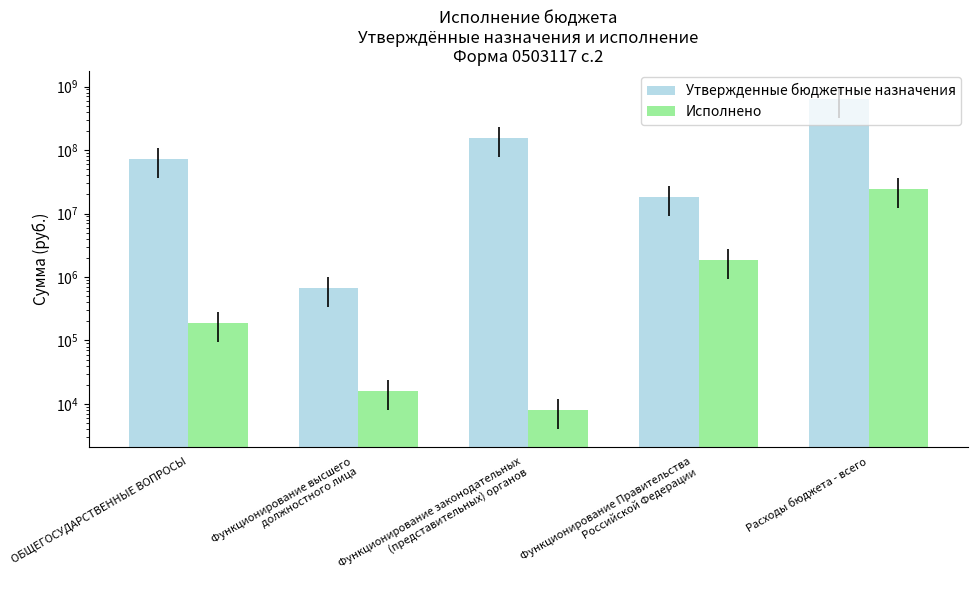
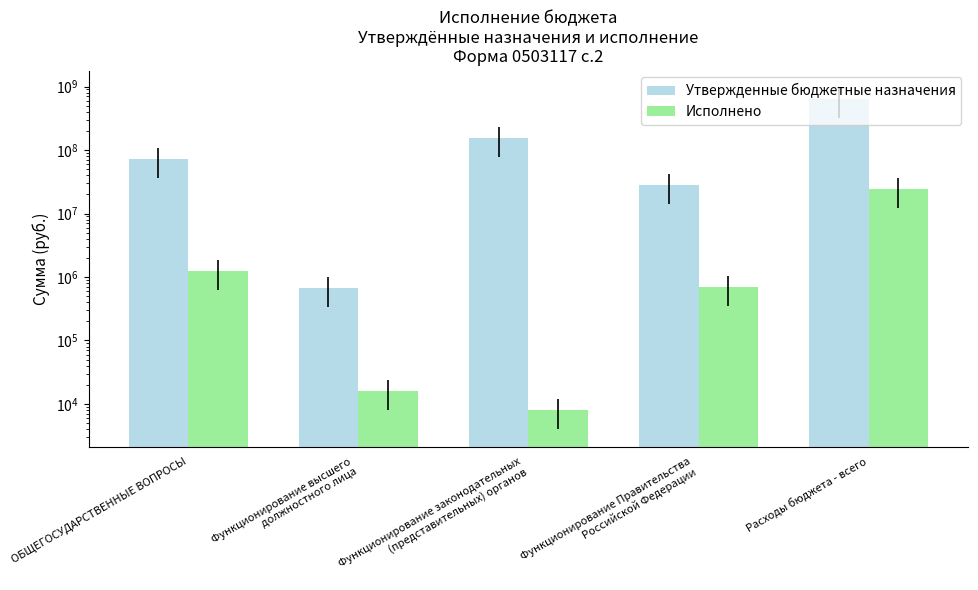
  {
    "Утвержденные бюджетные назначения": {
      "ОБЩЕГОСУДАРСТВЕННЫЕ ВОПРОСЫ": 70000000,
      "Функционирование высшего должностного лица": 700000,
      "Функционирование законодательных (представительных) органов": 150000000,
-     "Функционирование Правительства Российской Федерации": 18000000
+     "Функционирование Правительства Российской Федерации": 30000000
    },
    "Исполнено": {
-     "ОБЩЕГОСУДАРСТВЕННЫЕ ВОПРОСЫ": 190000,
+     "ОБЩЕГОСУДАРСТВЕННЫЕ ВОПРОСЫ": 1200000,
      "Функционирование высшего должностного лица": 16000,
      "Функционирование законодательных (представительных) органов": 8000,
-     "Функционирование Правительства Российской Федерации": 1900000,
+     "Функционирование Правительства Российской Федерации": 700000,
      "Расходы бюджета - всего": 24000000
    }
  }
